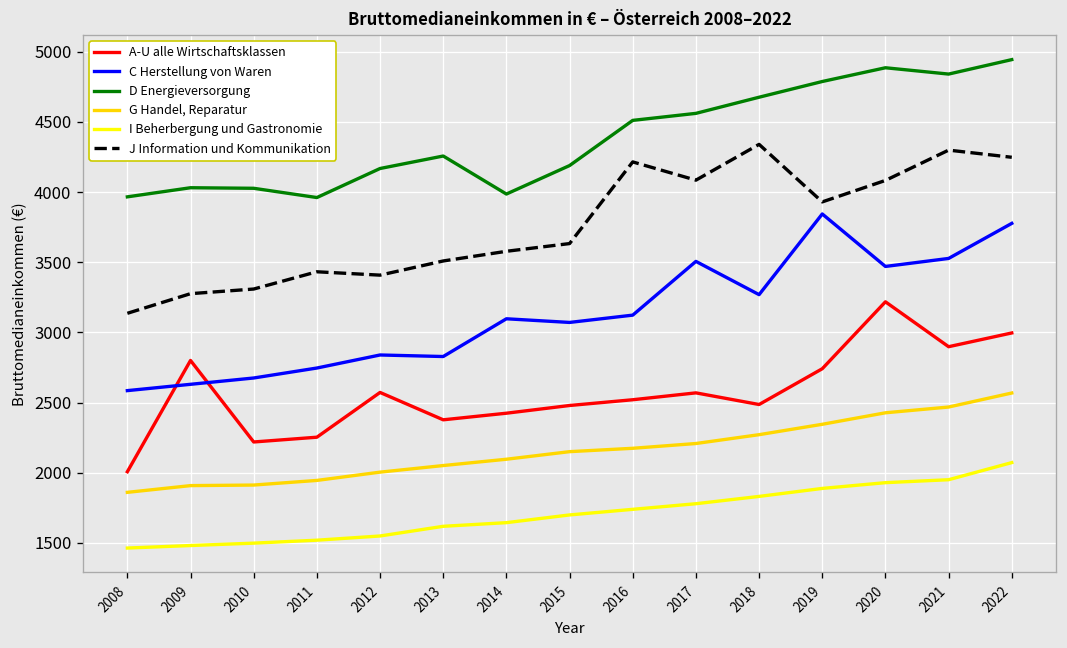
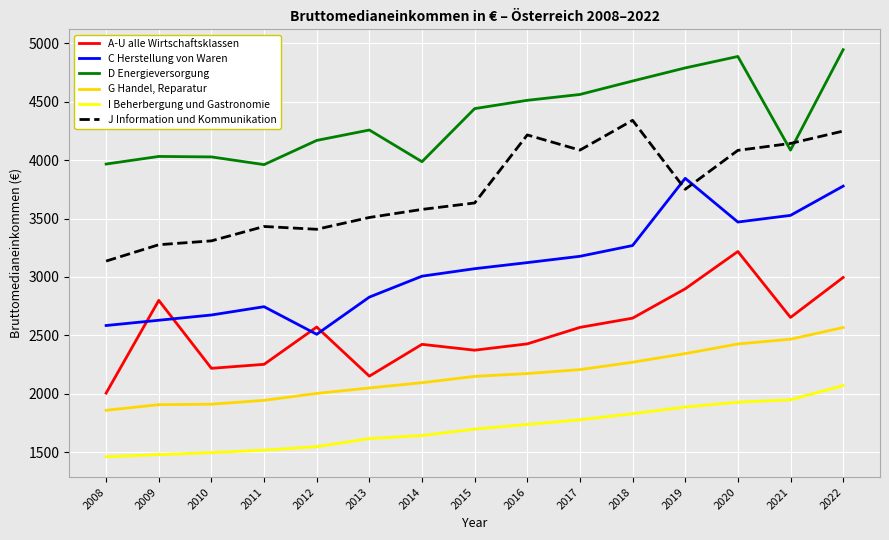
  {
    "A-U alle Wirtschaftsklassen": {
      "2008": 2010,
      "2009": 2800,
      "2010": 2220,
      "2011": 2250,
      "2012": 2570,
-     "2013": 2380,
+     "2013": 2150,
      "2014": 2420,
-     "2015": 2480,
-     "2016": 2520,
+     "2015": 2370,
+     "2016": 2430,
      "2017": 2570,
-     "2018": 2490,
-     "2019": 2740,
+     "2018": 2650,
+     "2019": 2900,
      "2020": 3220,
-     "2021": 2900,
+     "2021": 2650,
      "2022": 3000
    },
    "C Herstellung von Waren": {
      "2008": 2590,
      "2009": 2630,
      "2010": 2680,
      "2011": 2750,
-     "2012": 2840,
+     "2012": 2510,
      "2013": 2830,
-     "2014": 3100,
+     "2014": 3010,
      "2015": 3070,
      "2016": 3120,
-     "2017": 3510,
+     "2017": 3180,
      "2018": 3270,
      "2019": 3840,
      "2020": 3470,
      "2021": 3530,
      "2022": 3780
    },
    "D Energieversorgung": {
      "2008": 3970,
      "2009": 4030,
      "2010": 4030,
      "2011": 3960,
      "2012": 4170,
      "2013": 4260,
      "2014": 3990,
-     "2015": 4190,
+     "2015": 4440,
      "2016": 4510,
      "2017": 4560,
      "2018": 4680,
      "2019": 4790,
      "2020": 4890,
-     "2021": 4840,
+     "2021": 4090,
      "2022": 4940
    },
    "J Information und Kommunikation": {
      "2008": 3140,
      "2009": 3280,
      "2010": 3310,
      "2011": 3430,
      "2012": 3410,
      "2013": 3510,
      "2014": 3580,
      "2015": 3630,
      "2016": 4220,
      "2017": 4090,
      "2018": 4340,
-     "2019": 3930,
+     "2019": 3750,
      "2020": 4080,
-     "2021": 4300,
+     "2021": 4140,
      "2022": 4250
    }
  }
